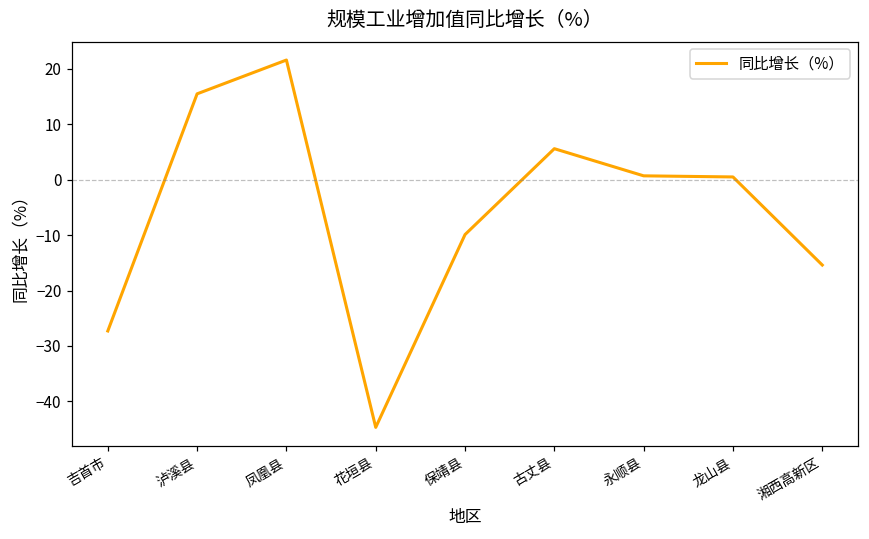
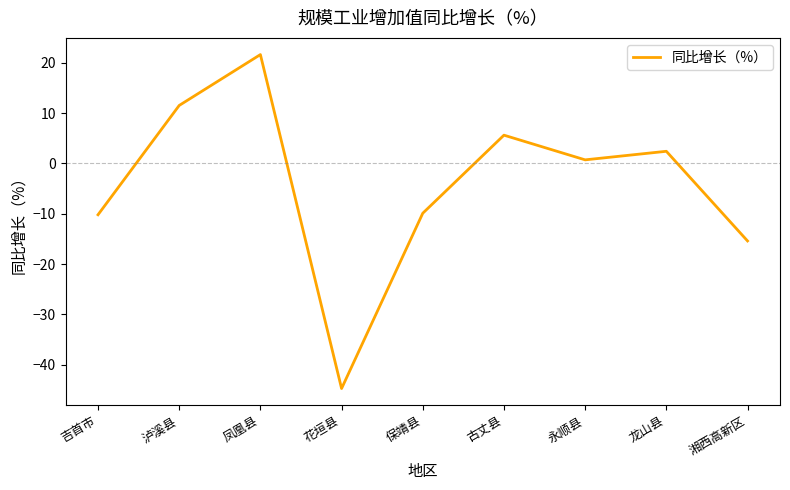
  {
-   "吉首市": -27,
-   "泸溪县": 16,
+   "吉首市": -10,
+   "泸溪县": 12,
    "凤凰县": 22,
    "花垣县": -45,
    "保靖县": -10,
    "古丈县": 6,
    "永顺县": 1,
-   "龙山县": 1,
+   "龙山县": 2,
    "湘西高新区": -15
  }
